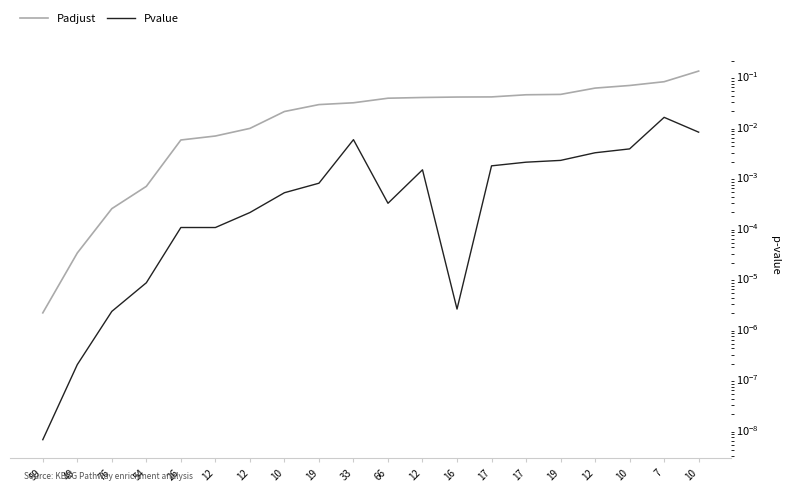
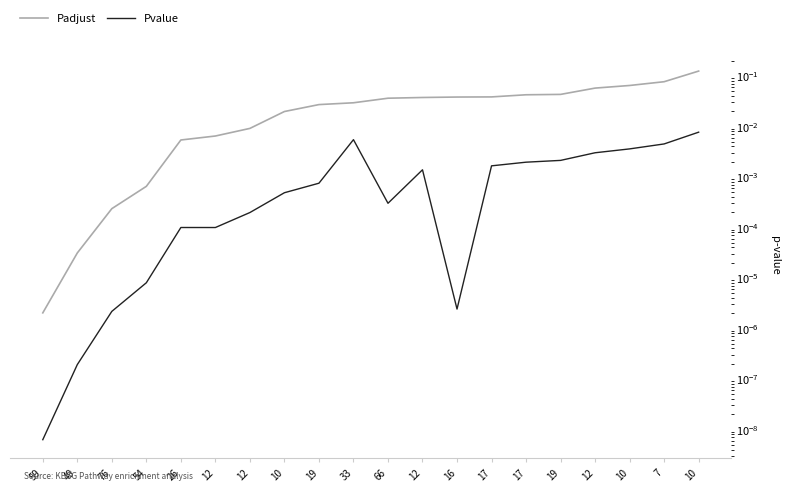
  {
    "Padjust": {
      "59": 0.0000020,
      "49": 0.00003,
      "76": 0.0002,
      "54": 0.0006,
      "26": 0.005,
      "33": 0.03,
      "66": 0.04,
      "16": 0.04,
      "7": 0.08
    },
    "Pvalue": {
      "59": 0.000000006,
      "49": 0.00000019,
      "76": 0.0000022,
      "54": 0.000008,
      "26": 0.00010,
      "33": 0.005,
      "66": 0.0003,
      "16": 0.000002,
-     "7": 0.015
+     "7": 0.004
    }
  }
